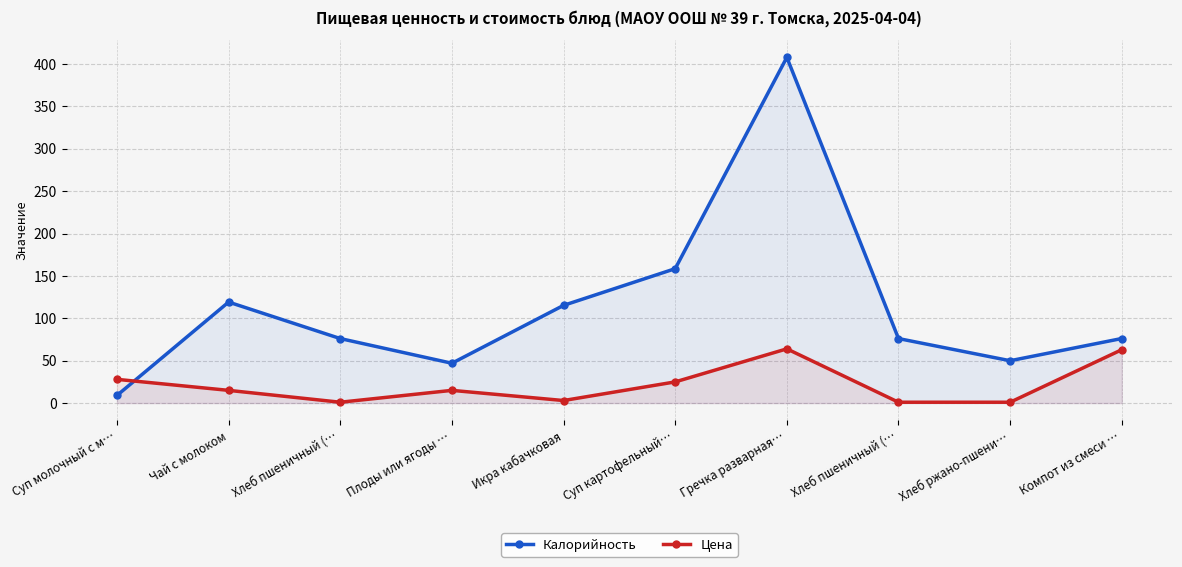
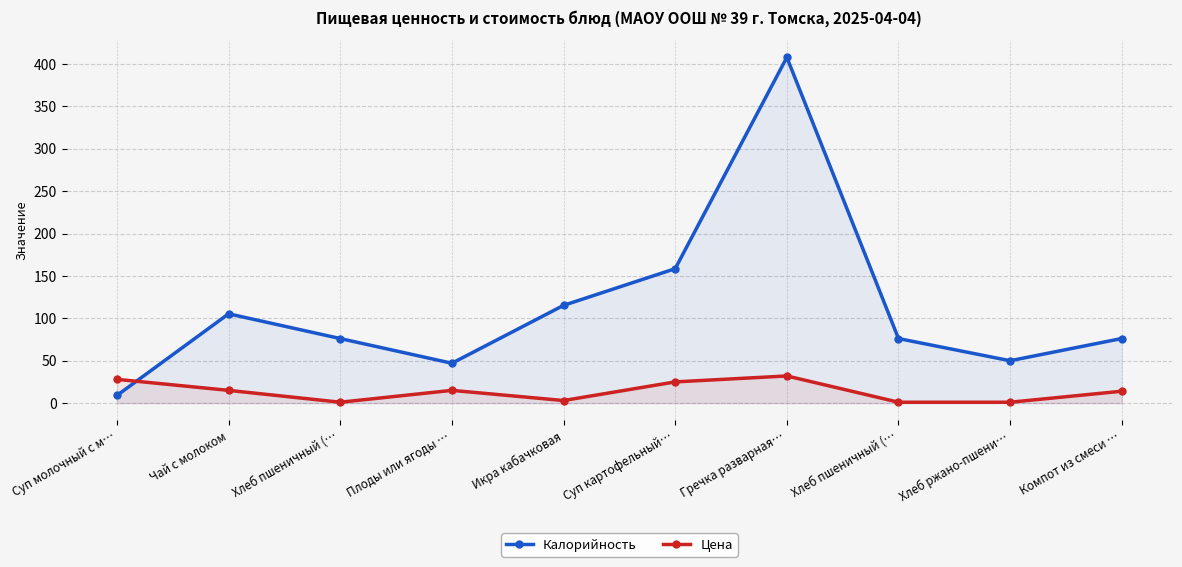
  {
    "Калорийность": {
      "Суп молочный с м…": 10,
-     "Чай с молоком": 120,
+     "Чай с молоком": 110,
      "Плоды или ягоды …": 50,
      "Икра кабачковая": 120,
      "Суп картофельный…": 160,
      "Гречка разварная…": 410,
      "Хлеб ржано-пшени…": 50,
      "Компот из смеси …": 80
    },
    "Цена": {
      "Суп молочный с м…": 30,
      "Чай с молоком": 20,
      "Плоды или ягоды …": 20,
      "Икра кабачковая": 0,
      "Суп картофельный…": 30,
-     "Гречка разварная…": 60,
+     "Гречка разварная…": 30,
      "Хлеб ржано-пшени…": 0,
-     "Компот из смеси …": 60
+     "Компот из смеси …": 10
    }
  }
